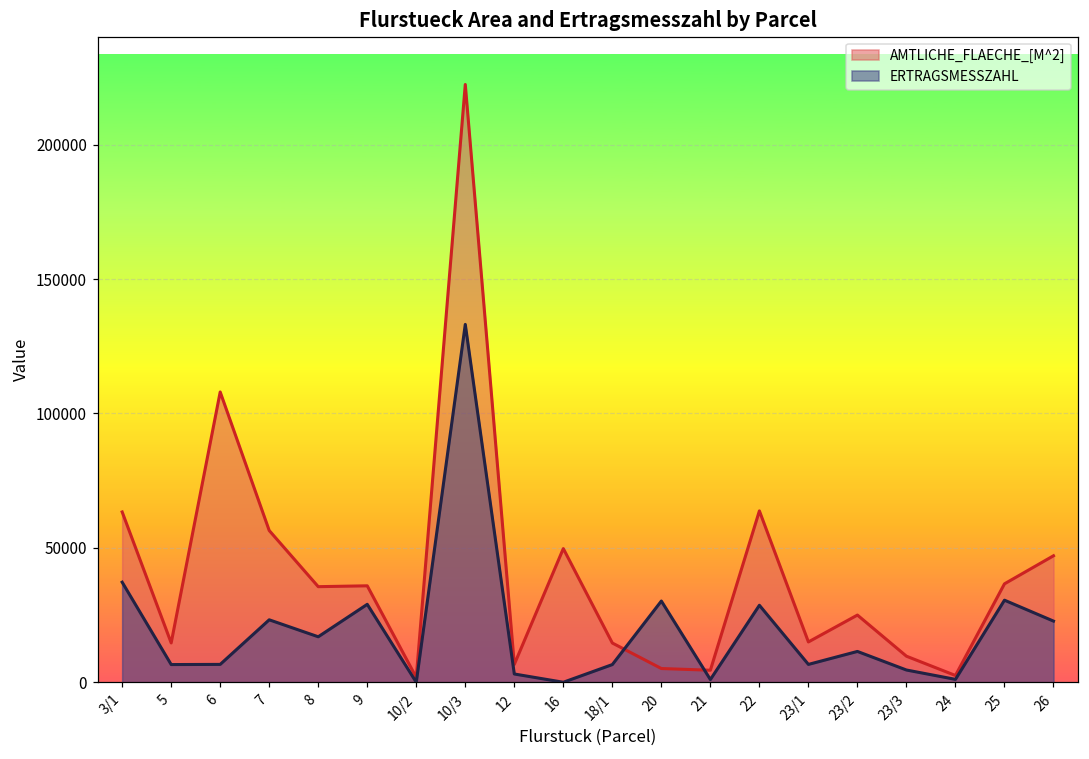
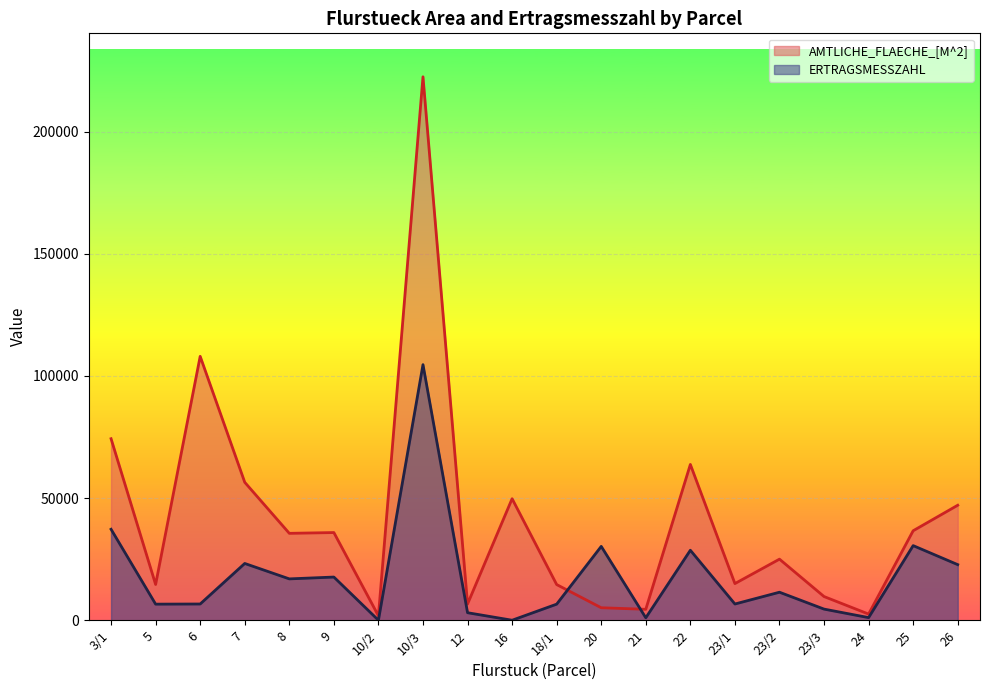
  {
    "AMTLICHE_FLAECHE_[M^2]": {
-     "3/1": 63000,
+     "3/1": 74000,
      "5": 15000,
      "6": 108000,
      "7": 56000,
      "8": 36000,
      "9": 36000,
      "10/2": 2000,
      "10/3": 222000,
      "12": 7000,
      "16": 50000,
      "18/1": 15000,
      "20": 5000,
      "21": 4000,
      "22": 64000,
      "23/1": 15000,
      "23/2": 25000,
      "23/3": 10000,
      "24": 3000,
      "25": 37000,
      "26": 47000
    },
    "ERTRAGSMESSZAHL": {
      "3/1": 37000,
      "5": 7000,
      "6": 7000,
      "7": 23000,
      "8": 17000,
-     "9": 29000,
+     "9": 18000,
      "10/2": 0,
-     "10/3": 133000,
+     "10/3": 105000,
      "12": 3000,
      "16": 0,
      "18/1": 7000,
      "20": 30000,
      "21": 1000,
      "22": 29000,
      "23/1": 7000,
      "23/2": 11000,
      "23/3": 5000,
      "24": 1000,
      "25": 31000,
      "26": 23000
    }
  }
